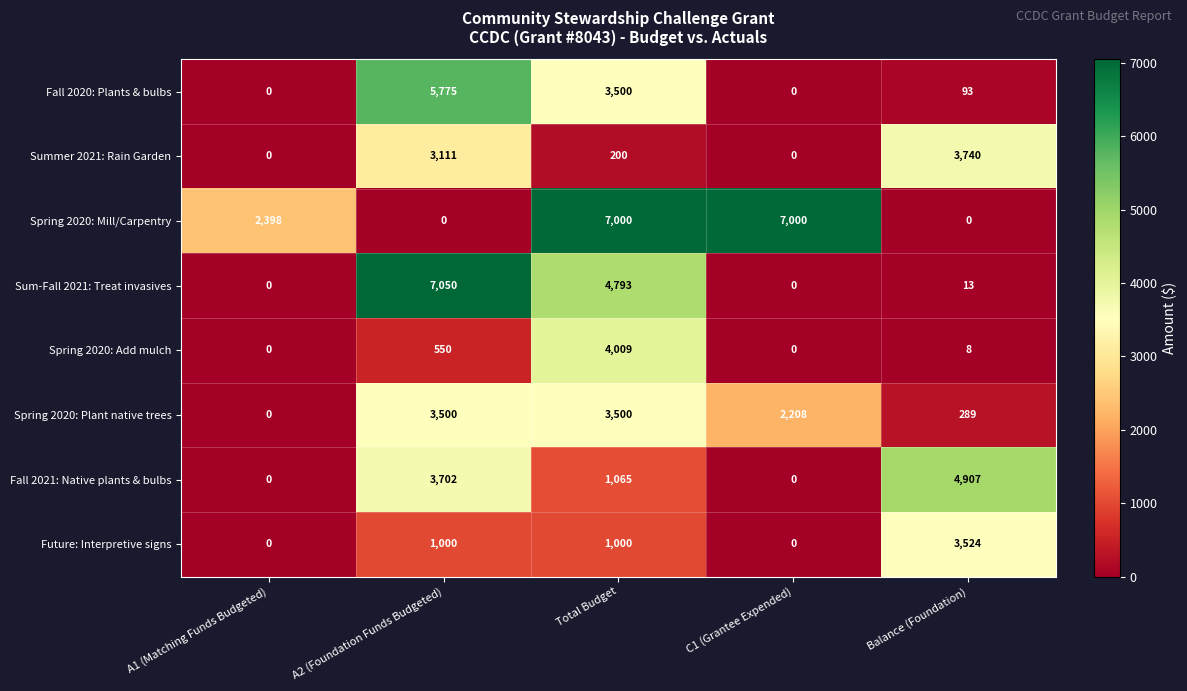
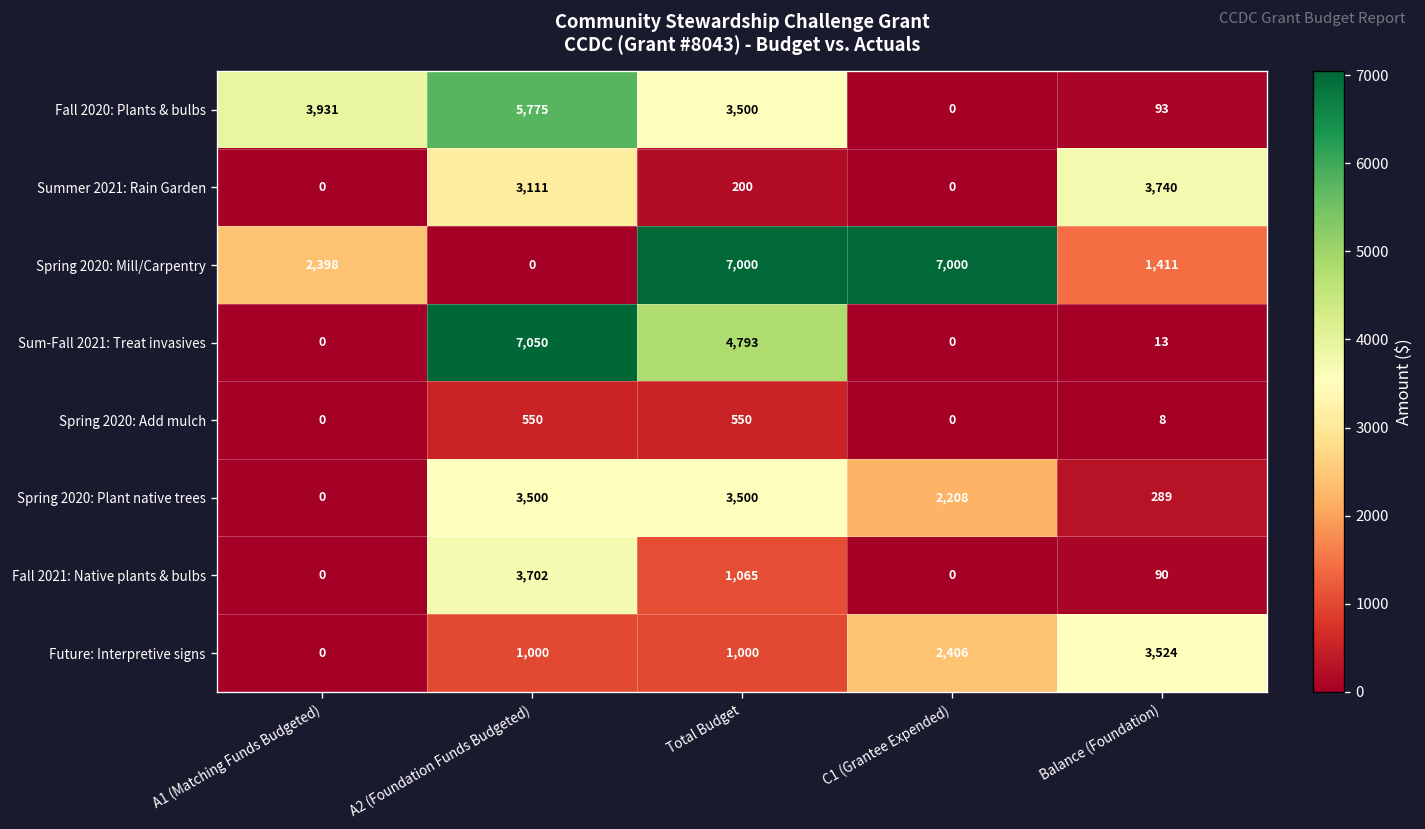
  {
    "Fall 2020: Plants & bulbs": {
-     "A1 (Matching Funds Budgeted)": "0",
+     "A1 (Matching Funds Budgeted)": "3,931",
      "A2 (Foundation Funds Budgeted)": "5,775",
      "Total Budget": "3,500",
      "C1 (Grantee Expended)": "0",
      "Balance (Foundation)": "93"
    },
    "Summer 2021: Rain Garden": {
      "A1 (Matching Funds Budgeted)": "0",
      "A2 (Foundation Funds Budgeted)": "3,111",
      "Total Budget": "200",
      "C1 (Grantee Expended)": "0",
      "Balance (Foundation)": "3,740"
    },
    "Spring 2020: Mill/Carpentry": {
      "A1 (Matching Funds Budgeted)": "2,398",
      "A2 (Foundation Funds Budgeted)": "0",
      "Total Budget": "7,000",
      "C1 (Grantee Expended)": "7,000",
-     "Balance (Foundation)": "0"
+     "Balance (Foundation)": "1,411"
    },
    "Sum-Fall 2021: Treat invasives": {
      "A1 (Matching Funds Budgeted)": "0",
      "A2 (Foundation Funds Budgeted)": "7,050",
      "Total Budget": "4,793",
      "C1 (Grantee Expended)": "0",
      "Balance (Foundation)": "13"
    },
    "Spring 2020: Add mulch": {
      "A1 (Matching Funds Budgeted)": "0",
      "A2 (Foundation Funds Budgeted)": "550",
-     "Total Budget": "4,009",
+     "Total Budget": "550",
      "C1 (Grantee Expended)": "0",
      "Balance (Foundation)": "8"
    },
    "Spring 2020: Plant native trees": {
      "A1 (Matching Funds Budgeted)": "0",
      "A2 (Foundation Funds Budgeted)": "3,500",
      "Total Budget": "3,500",
      "C1 (Grantee Expended)": "2,208",
      "Balance (Foundation)": "289"
    },
    "Fall 2021: Native plants & bulbs": {
      "A1 (Matching Funds Budgeted)": "0",
      "A2 (Foundation Funds Budgeted)": "3,702",
      "Total Budget": "1,065",
      "C1 (Grantee Expended)": "0",
-     "Balance (Foundation)": "4,907"
+     "Balance (Foundation)": "90"
    },
    "Future: Interpretive signs": {
      "A1 (Matching Funds Budgeted)": "0",
      "A2 (Foundation Funds Budgeted)": "1,000",
      "Total Budget": "1,000",
-     "C1 (Grantee Expended)": "0",
+     "C1 (Grantee Expended)": "2,406",
      "Balance (Foundation)": "3,524"
    }
  }
